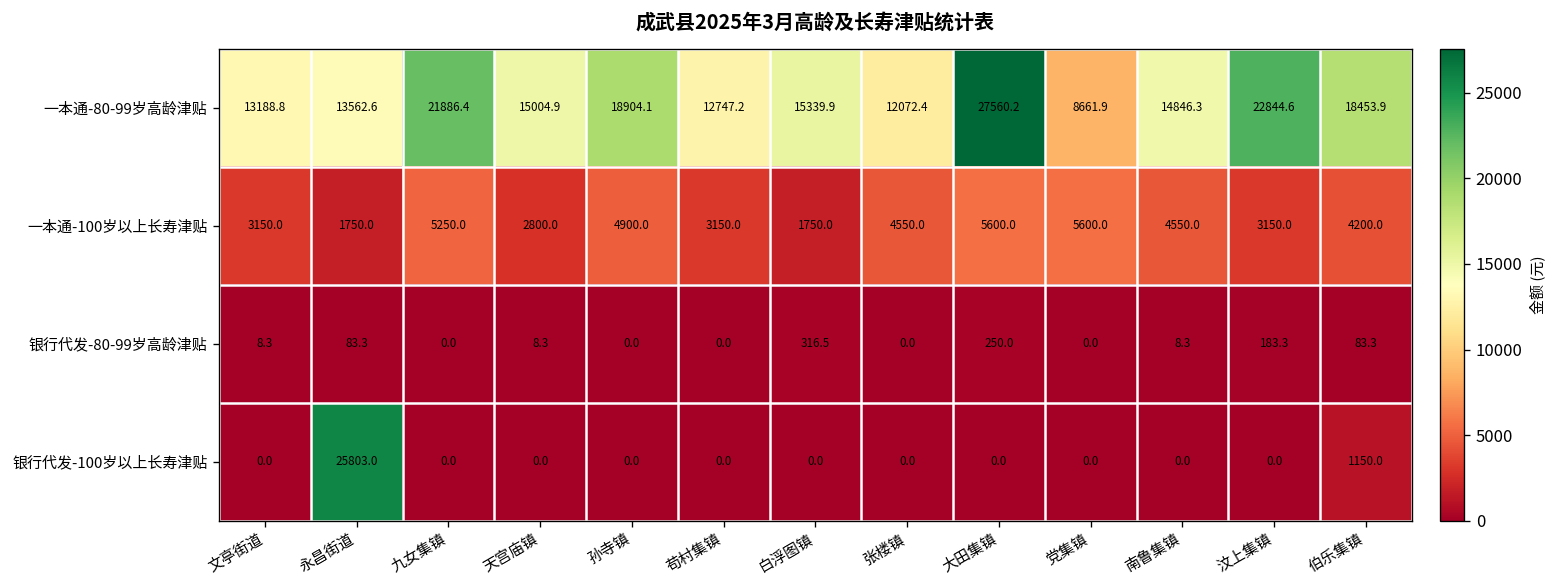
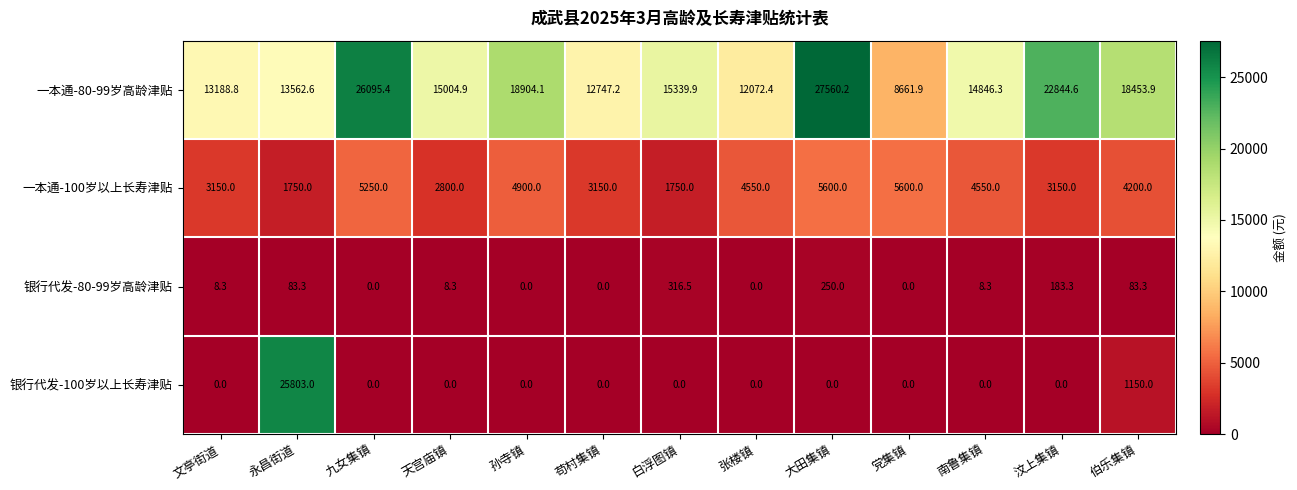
  {
    "一本通-80-99岁高龄津贴": {
      "文亭街道": 13188.8,
      "永昌街道": 13562.6,
-     "九女集镇": 21886.4,
+     "九女集镇": 26095.4,
      "天宫庙镇": 15004.9,
      "孙寺镇": 18904.1,
      "苟村集镇": 12747.2,
      "白浮图镇": 15339.9,
      "张楼镇": 12072.4,
      "大田集镇": 27560.2,
      "党集镇": 8661.9,
      "南鲁集镇": 14846.3,
      "汶上集镇": 22844.6,
      "伯乐集镇": 18453.9
    },
    "一本通-100岁以上长寿津贴": {
      "文亭街道": 3150.0,
      "永昌街道": 1750.0,
      "九女集镇": 5250.0,
      "天宫庙镇": 2800.0,
      "孙寺镇": 4900.0,
      "苟村集镇": 3150.0,
      "白浮图镇": 1750.0,
      "张楼镇": 4550.0,
      "大田集镇": 5600.0,
      "党集镇": 5600.0,
      "南鲁集镇": 4550.0,
      "汶上集镇": 3150.0,
      "伯乐集镇": 4200.0
    },
    "银行代发-80-99岁高龄津贴": {
      "文亭街道": 8.3,
      "永昌街道": 83.3,
      "九女集镇": 0.0,
      "天宫庙镇": 8.3,
      "孙寺镇": 0.0,
      "苟村集镇": 0.0,
      "白浮图镇": 316.5,
      "张楼镇": 0.0,
      "大田集镇": 250.0,
      "党集镇": 0.0,
      "南鲁集镇": 8.3,
      "汶上集镇": 183.3,
      "伯乐集镇": 83.3
    },
    "银行代发-100岁以上长寿津贴": {
      "文亭街道": 0.0,
      "永昌街道": 25803.0,
      "九女集镇": 0.0,
      "天宫庙镇": 0.0,
      "孙寺镇": 0.0,
      "苟村集镇": 0.0,
      "白浮图镇": 0.0,
      "张楼镇": 0.0,
      "大田集镇": 0.0,
      "党集镇": 0.0,
      "南鲁集镇": 0.0,
      "汶上集镇": 0.0,
      "伯乐集镇": 1150.0
    }
  }
